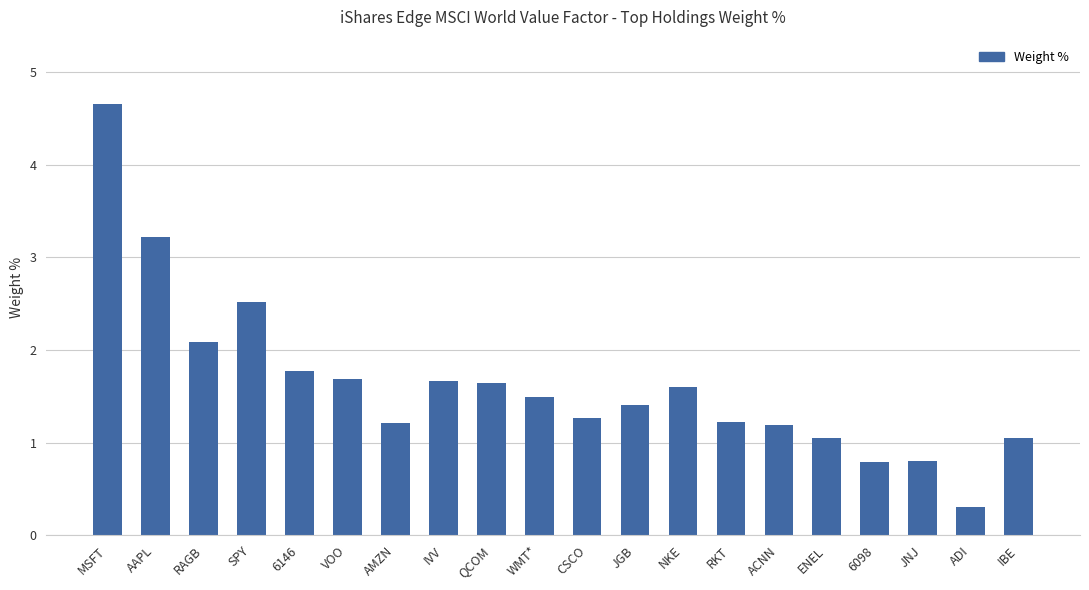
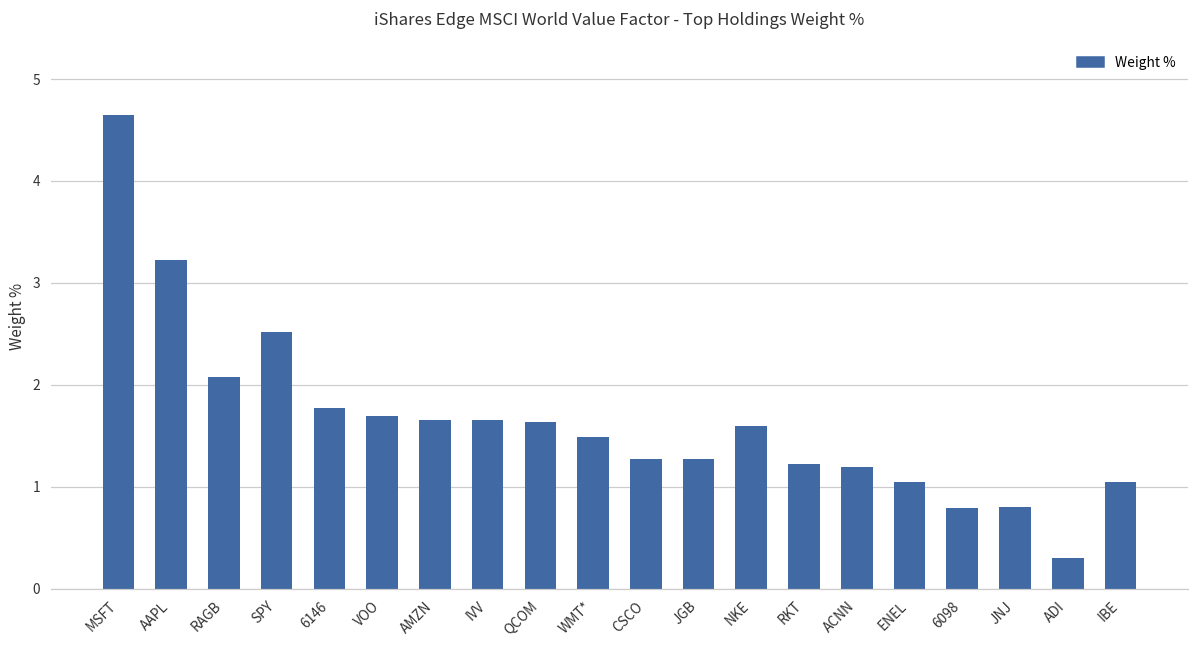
  {
    "MSFT": 4.7,
    "AAPL": 3.2,
    "RAGB": 2.1,
    "SPY": 2.5,
    "6146": 1.8,
    "VOO": 1.7,
-   "AMZN": 1.2,
+   "AMZN": 1.7,
    "IVV": 1.7,
    "QCOM": 1.6,
    "WMT*": 1.5,
    "CSCO": 1.3,
-   "JGB": 1.4,
+   "JGB": 1.3,
    "NKE": 1.6,
    "RKT": 1.2,
    "ACNN": 1.2,
    "ENEL": 1.1,
    "6098": 0.8,
    "JNJ": 0.8,
    "ADI": 0.3,
    "IBE": 1.1
  }
